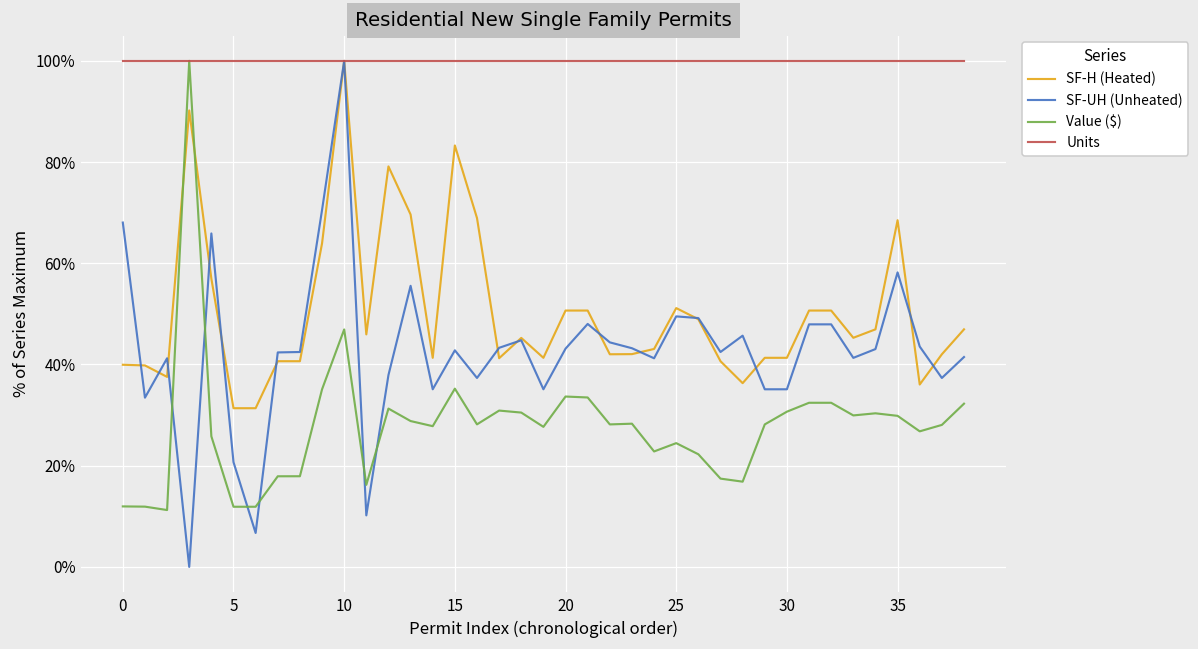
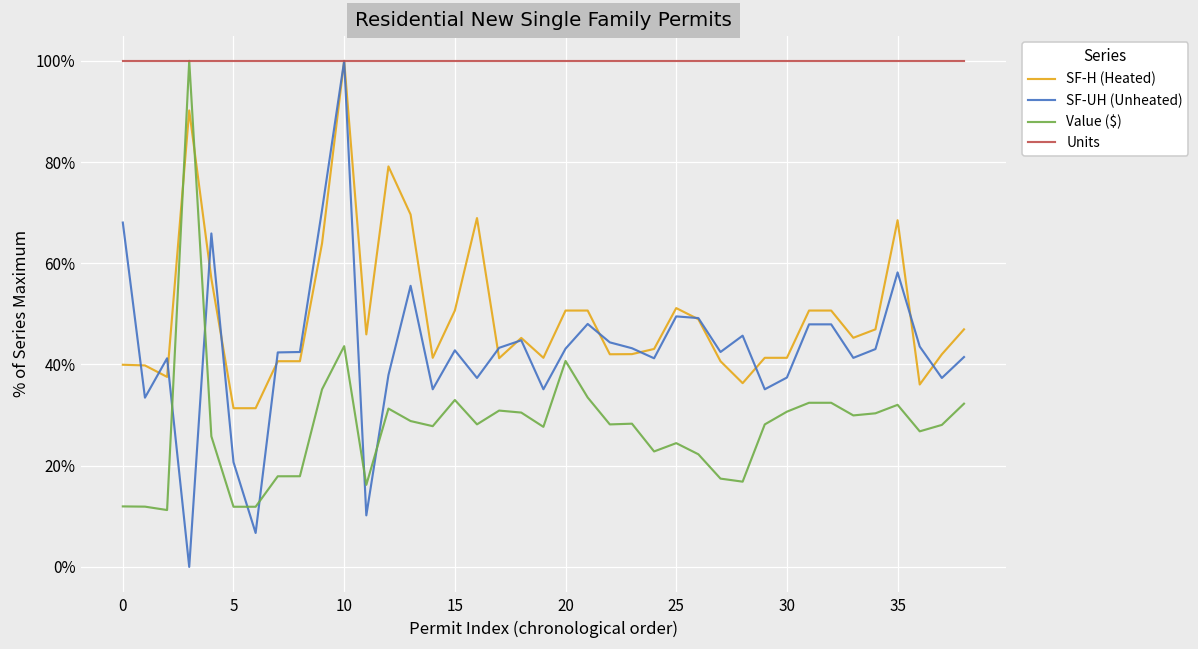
  {
    "SF-H (Heated)": {
      "0": "40%",
      "5": "31%",
-     "15": "83%",
+     "15": "51%",
      "20": "51%",
      "25": "51%",
      "30": "41%",
      "35": "69%"
    },
    "SF-UH (Unheated)": {
      "0": "68%",
      "5": "21%",
      "15": "43%",
      "20": "43%",
      "25": "50%",
-     "30": "35%",
+     "30": "37%",
      "35": "58%"
    },
    "Value ($)": {
      "0": "12%",
      "5": "12%",
-     "10": "47%",
-     "15": "35%",
-     "20": "34%",
+     "10": "44%",
+     "15": "33%",
+     "20": "41%",
      "25": "24%",
      "30": "31%",
-     "35": "30%"
+     "35": "32%"
    },
    "Units": {
      "0": "100%",
      "5": "100%",
      "15": "100%",
      "20": "100%",
      "25": "100%",
      "30": "100%",
      "35": "100%"
    }
  }
